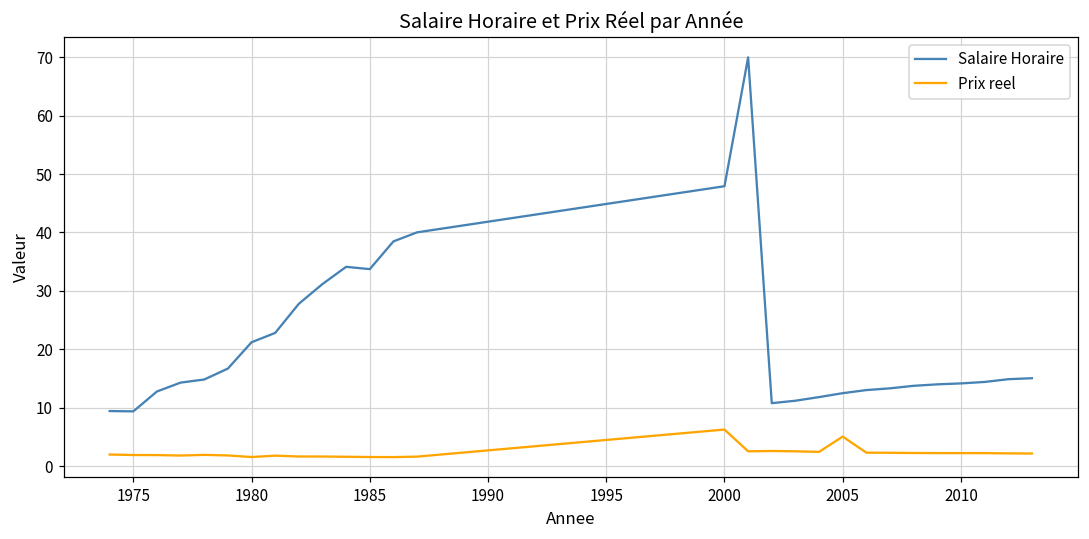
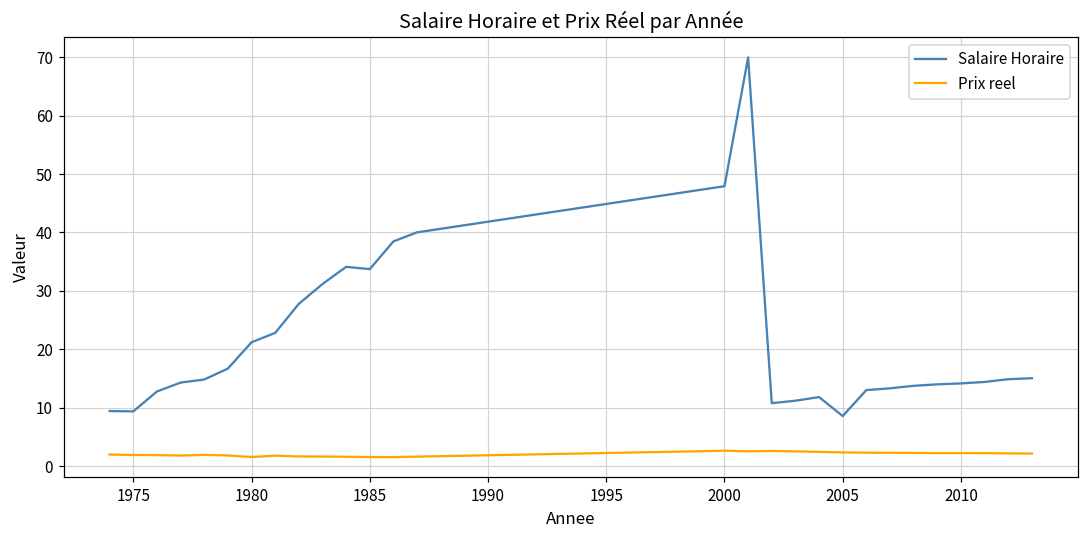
  {
    "Salaire Horaire": {
      "1975": 9,
      "1980": 21,
      "1985": 34,
      "2000": 48,
-     "2005": 13,
+     "2005": 9,
      "2010": 14
    },
    "Prix reel": {
      "1975": 2,
      "1980": 2,
      "1985": 2,
-     "2000": 6,
-     "2005": 5,
+     "2000": 3,
+     "2005": 2,
      "2010": 2
    }
  }
